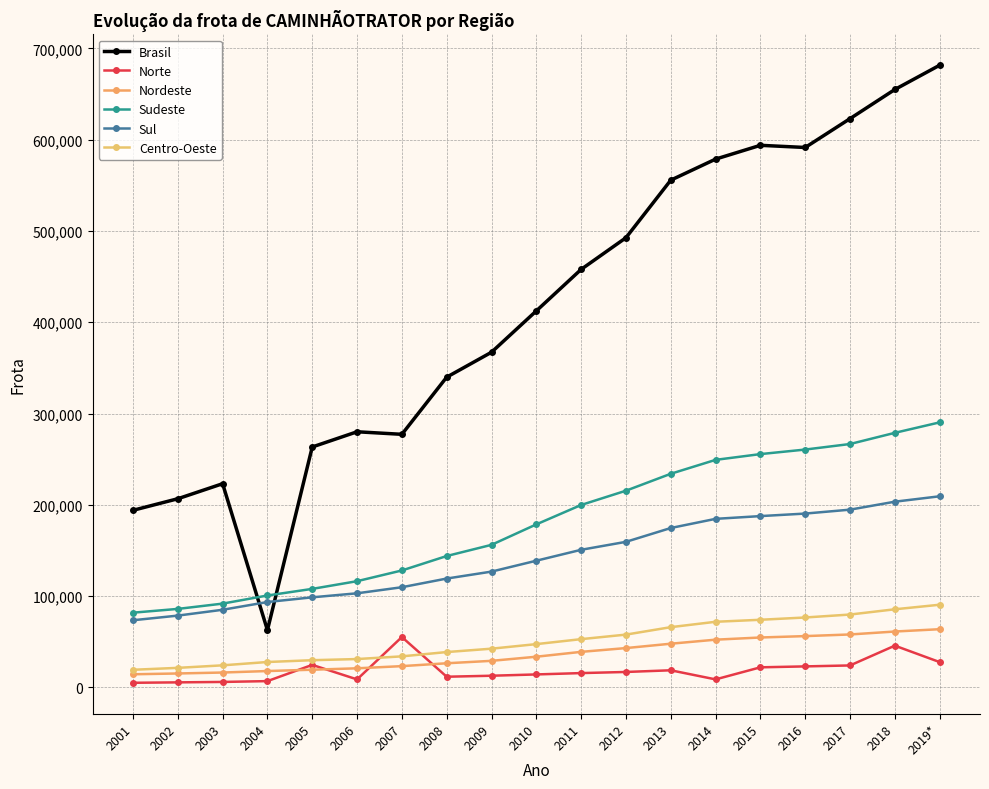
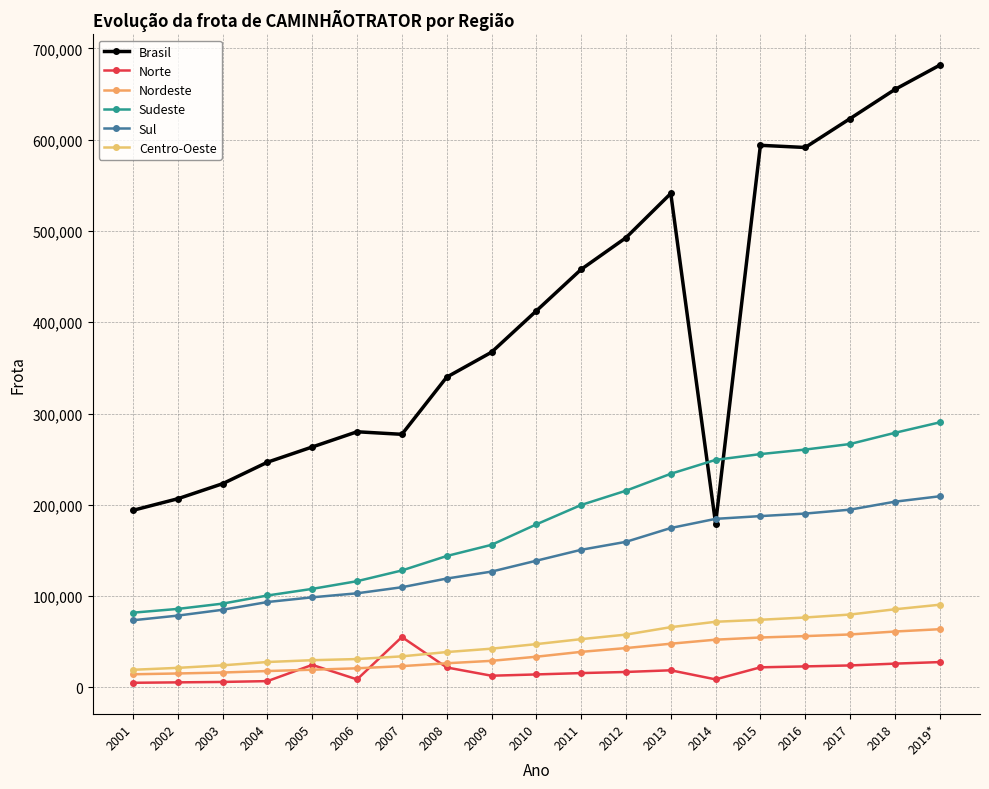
  {
    "Brasil": {
      "2001": "190,000",
      "2002": "210,000",
      "2003": "220,000",
-     "2004": "60,000",
+     "2004": "250,000",
      "2005": "260,000",
      "2006": "280,000",
      "2007": "280,000",
      "2008": "340,000",
      "2009": "370,000",
      "2010": "410,000",
      "2011": "460,000",
      "2012": "490,000",
-     "2013": "560,000",
-     "2014": "580,000",
+     "2013": "540,000",
+     "2014": "180,000",
      "2015": "590,000",
      "2016": "590,000",
      "2017": "620,000",
      "2018": "660,000",
      "2019*": "680,000"
    },
    "Norte": {
      "2001": "10,000",
      "2002": "10,000",
      "2003": "10,000",
      "2004": "10,000",
      "2005": "20,000",
      "2006": "10,000",
      "2007": "60,000",
-     "2008": "10,000",
+     "2008": "20,000",
      "2009": "10,000",
      "2010": "10,000",
      "2011": "20,000",
      "2012": "20,000",
      "2013": "20,000",
      "2014": "10,000",
      "2015": "20,000",
      "2016": "20,000",
      "2017": "20,000",
-     "2018": "50,000",
+     "2018": "30,000",
      "2019*": "30,000"
    }
  }
